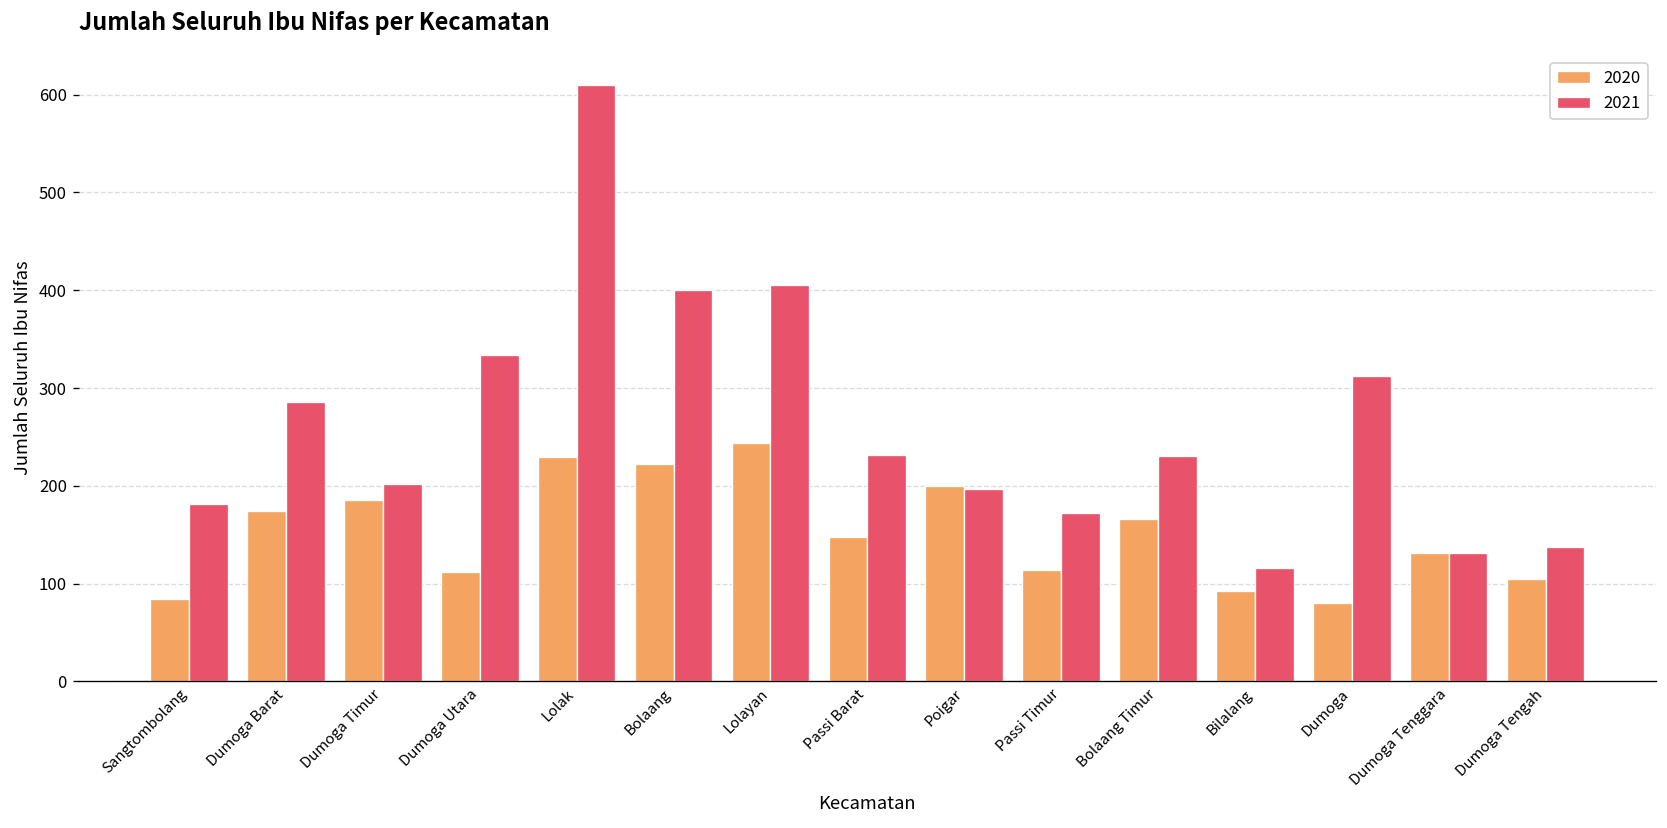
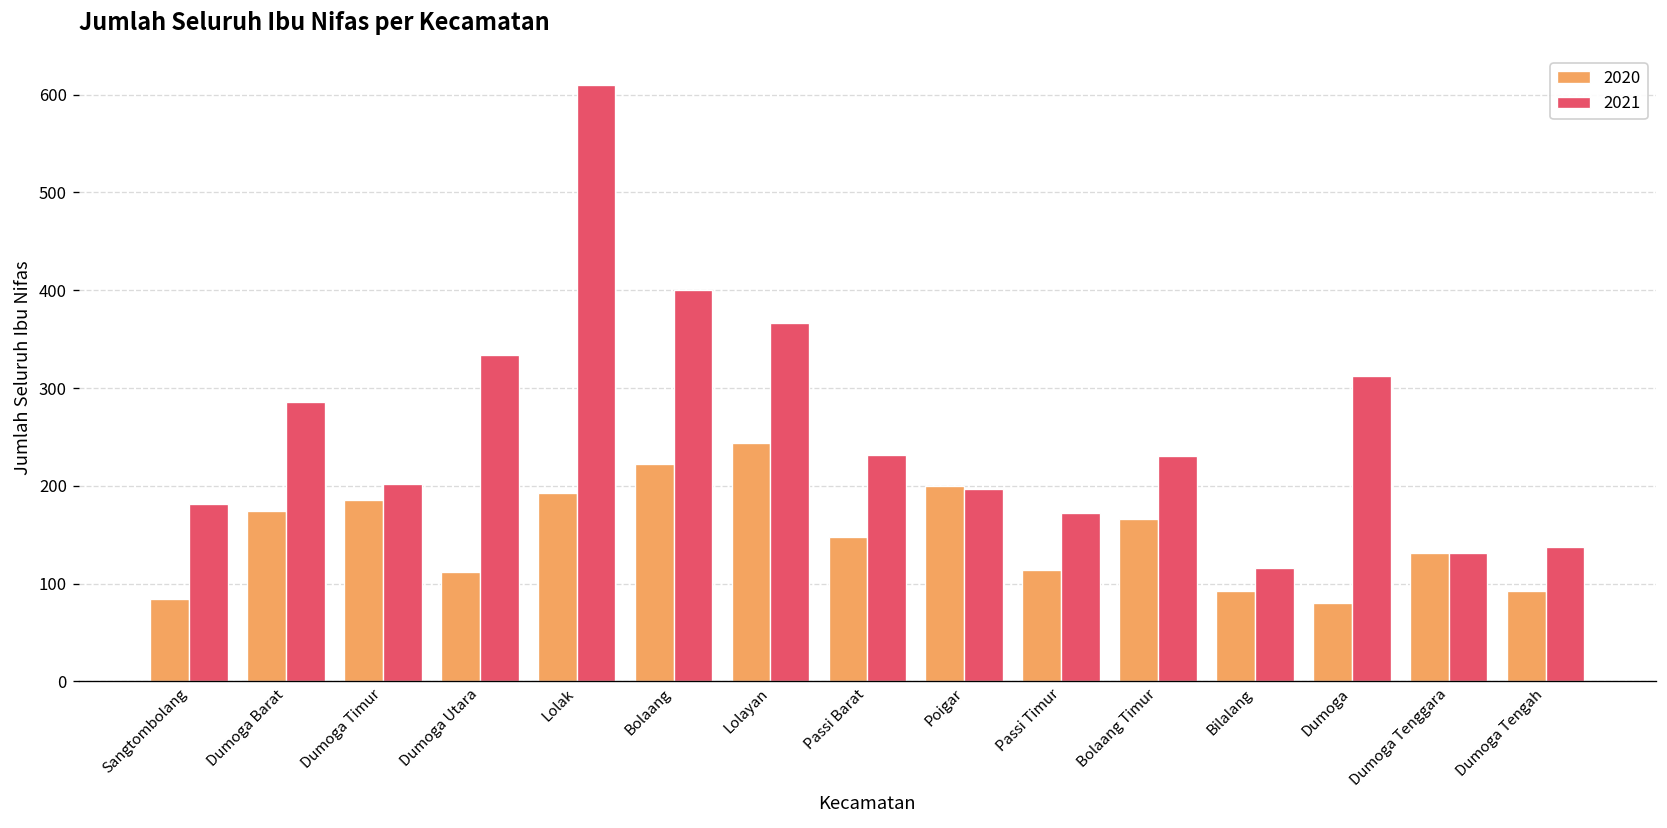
  {
    "2020": {
      "Sangtombolang": 80,
      "Dumoga Barat": 170,
      "Dumoga Timur": 190,
      "Dumoga Utara": 110,
-     "Lolak": 230,
+     "Lolak": 190,
      "Bolaang": 220,
      "Lolayan": 240,
      "Passi Barat": 150,
      "Poigar": 200,
      "Passi Timur": 110,
      "Bolaang Timur": 170,
      "Bilalang": 90,
      "Dumoga": 80,
      "Dumoga Tenggara": 130,
-     "Dumoga Tengah": 110
+     "Dumoga Tengah": 90
    },
    "2021": {
      "Sangtombolang": 180,
      "Dumoga Barat": 290,
      "Dumoga Timur": 200,
      "Dumoga Utara": 330,
      "Lolak": 610,
      "Bolaang": 400,
-     "Lolayan": 410,
+     "Lolayan": 370,
      "Passi Barat": 230,
      "Poigar": 200,
      "Passi Timur": 170,
      "Bolaang Timur": 230,
      "Bilalang": 120,
      "Dumoga": 310,
      "Dumoga Tenggara": 130,
      "Dumoga Tengah": 140
    }
  }
